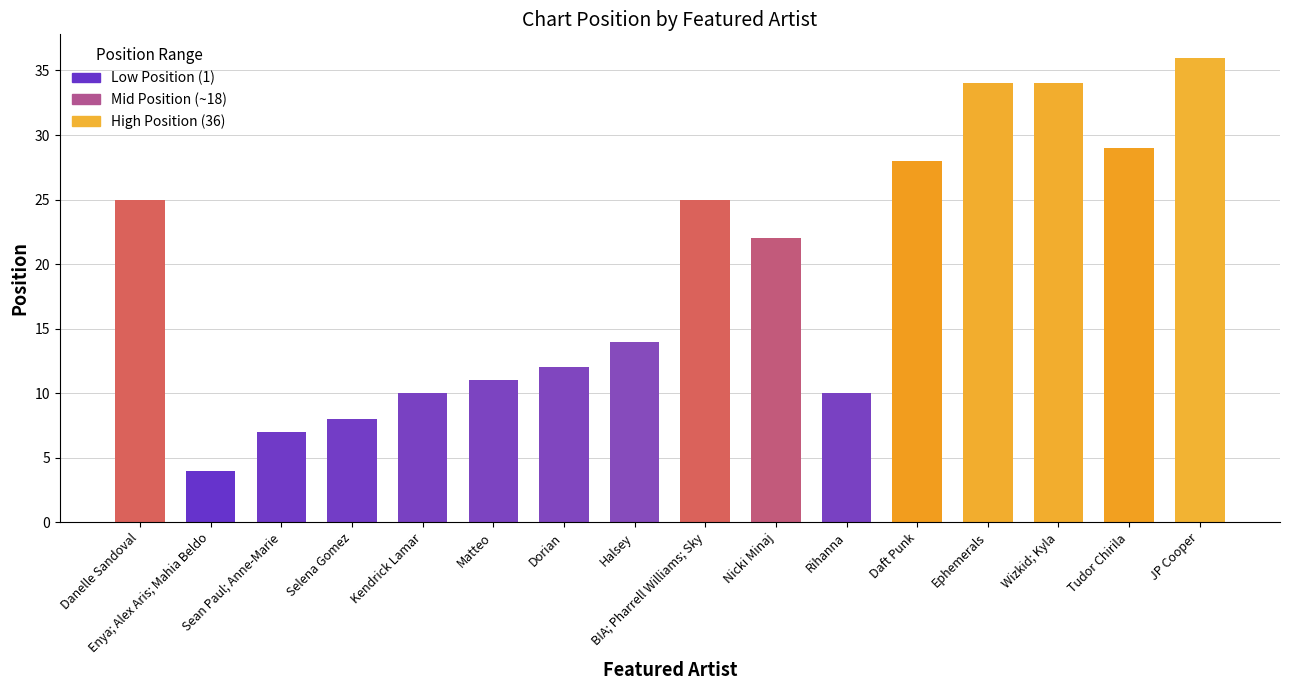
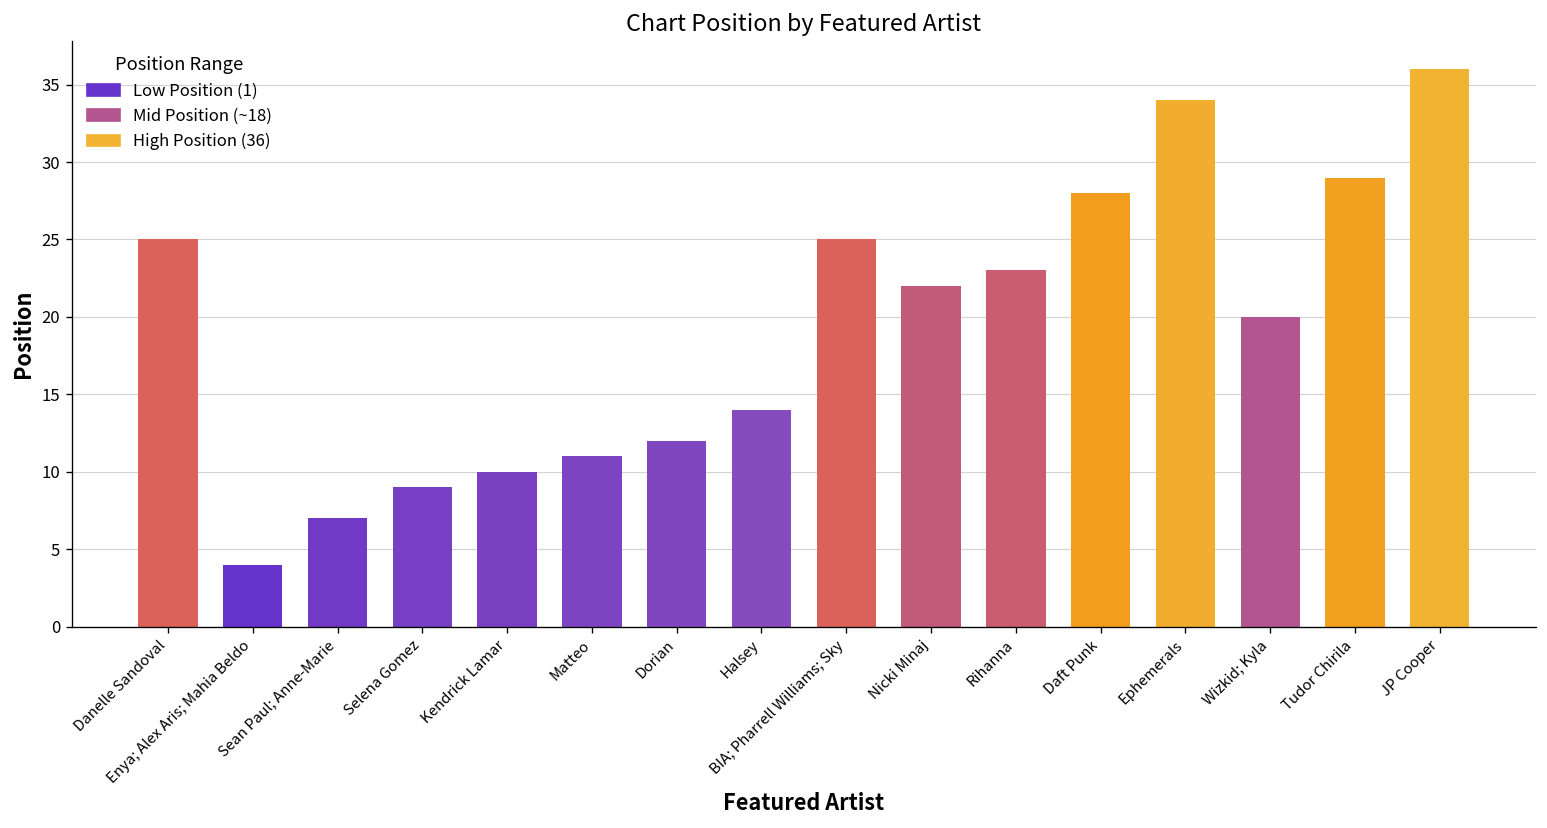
  {
    "Danelle Sandoval": 25,
    "Enya; Alex Aris; Mahia Beldo": 4,
    "Sean Paul; Anne-Marie": 7,
-   "Selena Gomez": 8,
+   "Selena Gomez": 9,
    "Kendrick Lamar": 10,
    "Matteo": 11,
    "Dorian": 12,
    "Halsey": 14,
    "BIA; Pharrell Williams; Sky": 25,
    "Nicki Minaj": 22,
-   "Rihanna": 10,
+   "Rihanna": 23,
    "Daft Punk": 28,
    "Ephemerals": 34,
-   "Wizkid; Kyla": 34,
+   "Wizkid; Kyla": 20,
    "Tudor Chirila": 29,
    "JP Cooper": 36
  }
